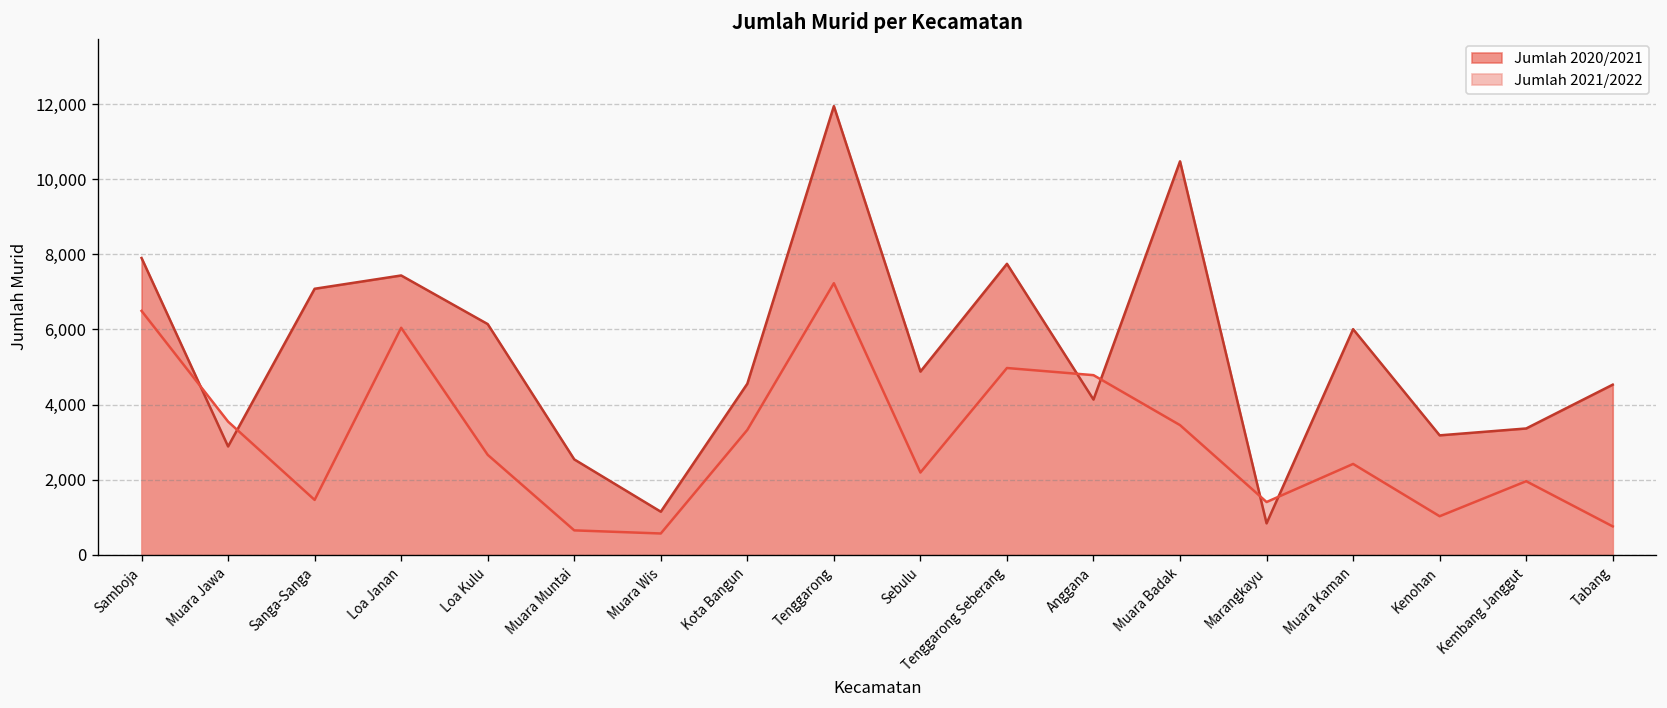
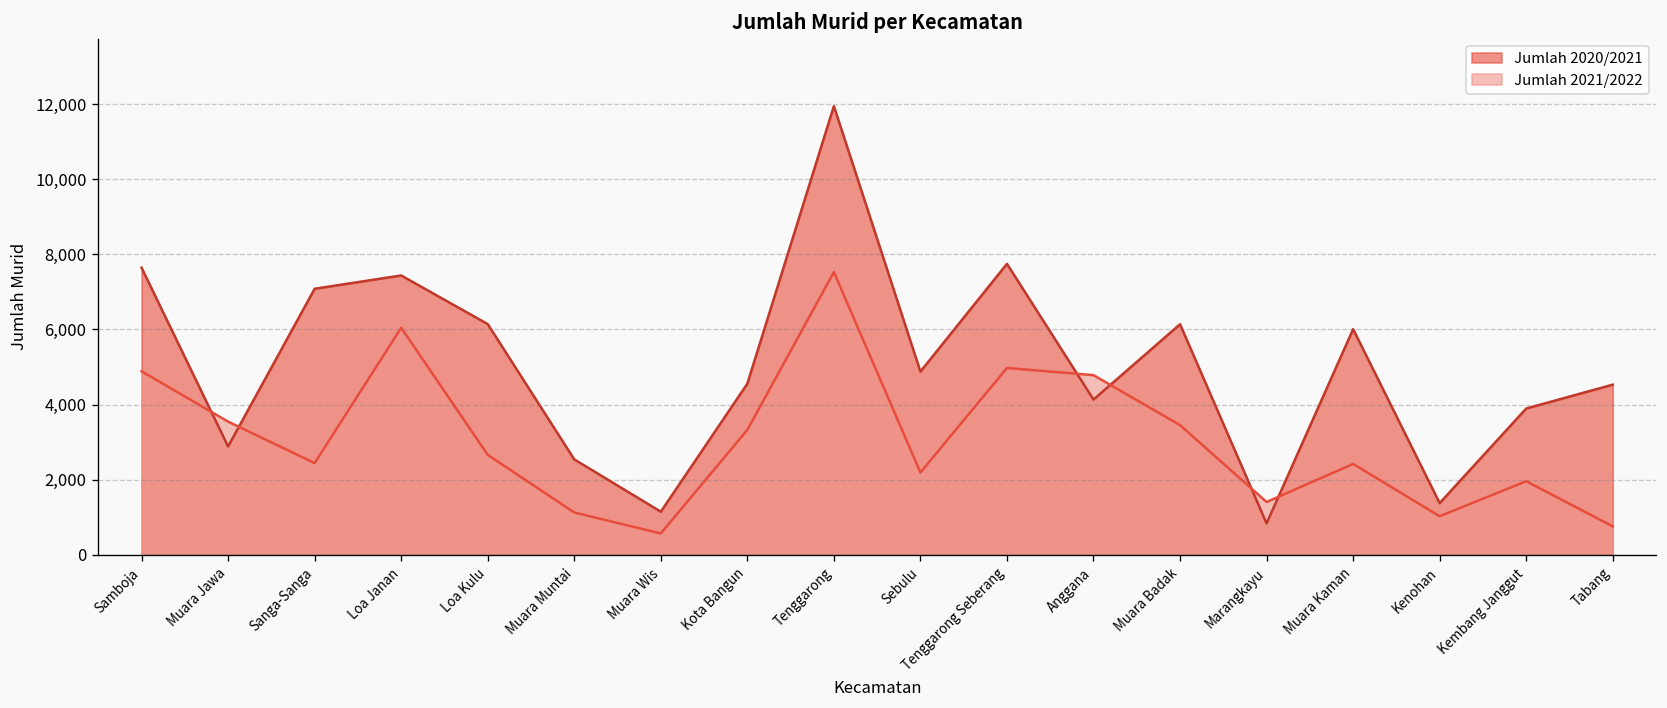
  {
    "Jumlah 2020/2021": {
-     "Samboja": "7,900",
+     "Samboja": "7,600",
      "Muara Jawa": "2,900",
      "Sanga-Sanga": "7,100",
      "Loa Janan": "7,400",
      "Loa Kulu": "6,100",
      "Muara Muntai": "2,500",
      "Muara Wis": "1,200",
      "Kota Bangun": "4,600",
      "Tenggarong": "11,900",
      "Sebulu": "4,900",
      "Tenggarong Seberang": "7,700",
      "Anggana": "4,100",
-     "Muara Badak": "10,500",
+     "Muara Badak": "6,100",
      "Marangkayu": "800",
      "Muara Kaman": "6,000",
-     "Kenohan": "3,200",
-     "Kembang Janggut": "3,400",
+     "Kenohan": "1,400",
+     "Kembang Janggut": "3,900",
      "Tabang": "4,500"
    },
    "Jumlah 2021/2022": {
-     "Samboja": "6,500",
+     "Samboja": "4,900",
      "Muara Jawa": "3,500",
-     "Sanga-Sanga": "1,500",
+     "Sanga-Sanga": "2,400",
      "Loa Janan": "6,000",
      "Loa Kulu": "2,700",
-     "Muara Muntai": "700",
+     "Muara Muntai": "1,100",
      "Muara Wis": "600",
      "Kota Bangun": "3,300",
-     "Tenggarong": "7,200",
+     "Tenggarong": "7,500",
      "Sebulu": "2,200",
      "Tenggarong Seberang": "5,000",
      "Anggana": "4,800",
      "Muara Badak": "3,500",
      "Marangkayu": "1,400",
      "Muara Kaman": "2,400",
      "Kenohan": "1,000",
      "Kembang Janggut": "2,000",
      "Tabang": "800"
    }
  }
